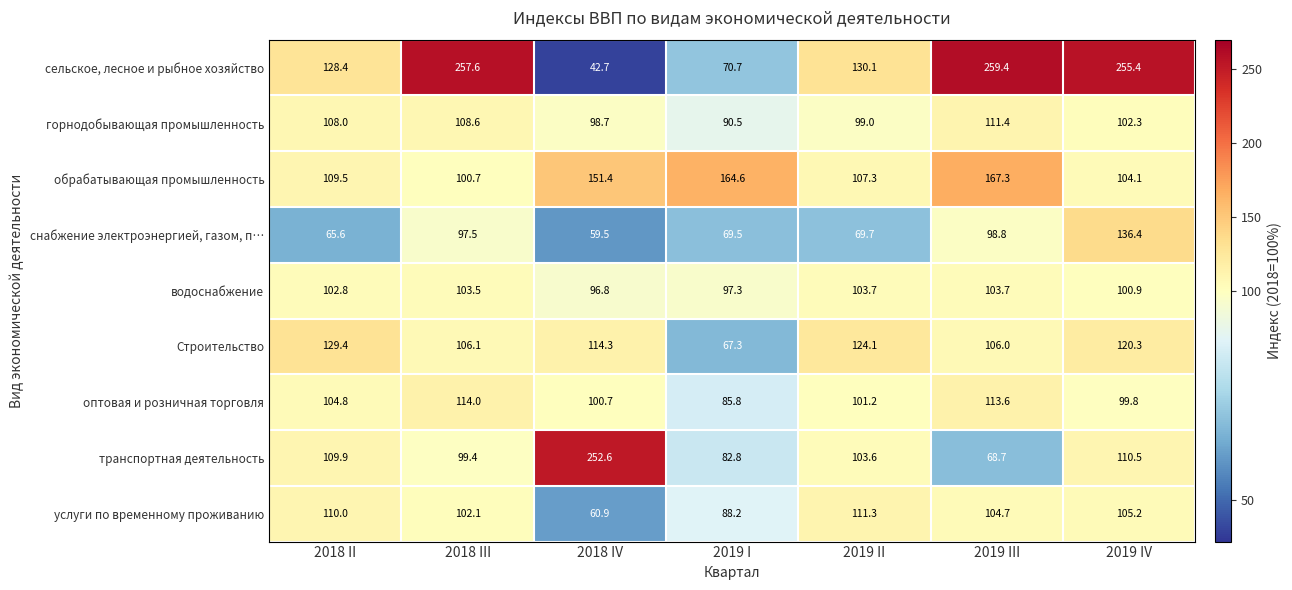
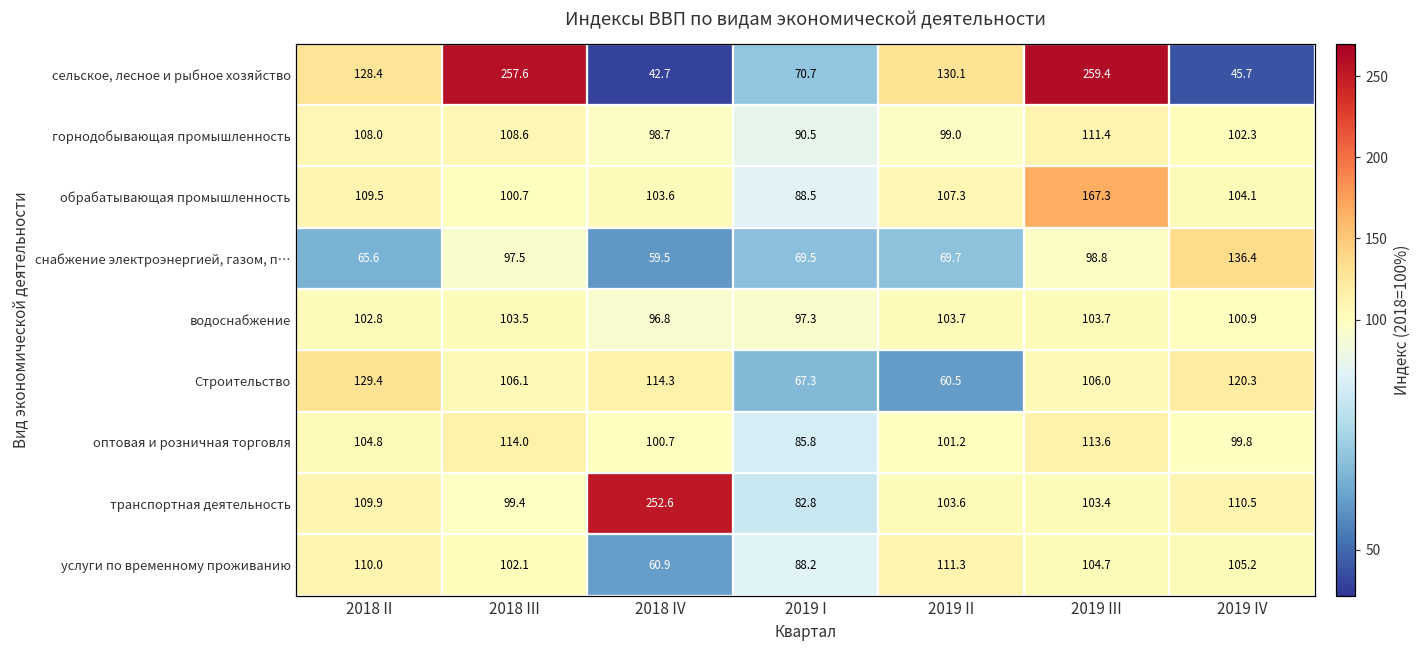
  {
    "сельское, лесное и рыбное хозяйство": {
      "2018 II": 128.4,
      "2018 III": 257.6,
      "2018 IV": 42.7,
      "2019 I": 70.7,
      "2019 II": 130.1,
      "2019 III": 259.4,
-     "2019 IV": 255.4
+     "2019 IV": 45.7
    },
    "горнодобывающая промышленность": {
      "2018 II": 108.0,
      "2018 III": 108.6,
      "2018 IV": 98.7,
      "2019 I": 90.5,
      "2019 II": 99.0,
      "2019 III": 111.4,
      "2019 IV": 102.3
    },
    "обрабатывающая промышленность": {
      "2018 II": 109.5,
      "2018 III": 100.7,
-     "2018 IV": 151.4,
-     "2019 I": 164.6,
+     "2018 IV": 103.6,
+     "2019 I": 88.5,
      "2019 II": 107.3,
      "2019 III": 167.3,
      "2019 IV": 104.1
    },
    "снабжение электроэнергией, газом, п…": {
      "2018 II": 65.6,
      "2018 III": 97.5,
      "2018 IV": 59.5,
      "2019 I": 69.5,
      "2019 II": 69.7,
      "2019 III": 98.8,
      "2019 IV": 136.4
    },
    "водоснабжение": {
      "2018 II": 102.8,
      "2018 III": 103.5,
      "2018 IV": 96.8,
      "2019 I": 97.3,
      "2019 II": 103.7,
      "2019 III": 103.7,
      "2019 IV": 100.9
    },
    "Строительство": {
      "2018 II": 129.4,
      "2018 III": 106.1,
      "2018 IV": 114.3,
      "2019 I": 67.3,
-     "2019 II": 124.1,
+     "2019 II": 60.5,
      "2019 III": 106.0,
      "2019 IV": 120.3
    },
    "оптовая и розничная торговля": {
      "2018 II": 104.8,
      "2018 III": 114.0,
      "2018 IV": 100.7,
      "2019 I": 85.8,
      "2019 II": 101.2,
      "2019 III": 113.6,
      "2019 IV": 99.8
    },
    "транспортная деятельность": {
      "2018 II": 109.9,
      "2018 III": 99.4,
      "2018 IV": 252.6,
      "2019 I": 82.8,
      "2019 II": 103.6,
-     "2019 III": 68.7,
+     "2019 III": 103.4,
      "2019 IV": 110.5
    },
    "услуги по временному проживанию": {
      "2018 II": 110.0,
      "2018 III": 102.1,
      "2018 IV": 60.9,
      "2019 I": 88.2,
      "2019 II": 111.3,
      "2019 III": 104.7,
      "2019 IV": 105.2
    }
  }
